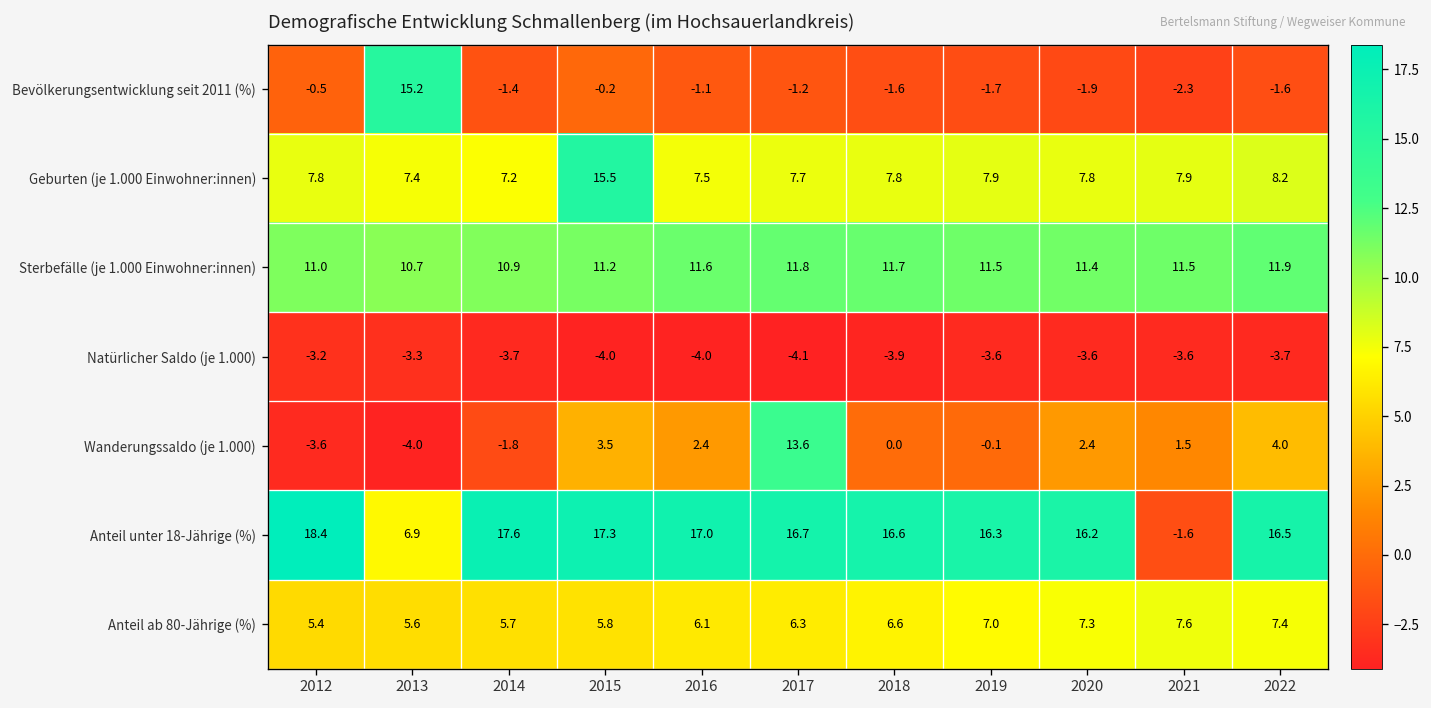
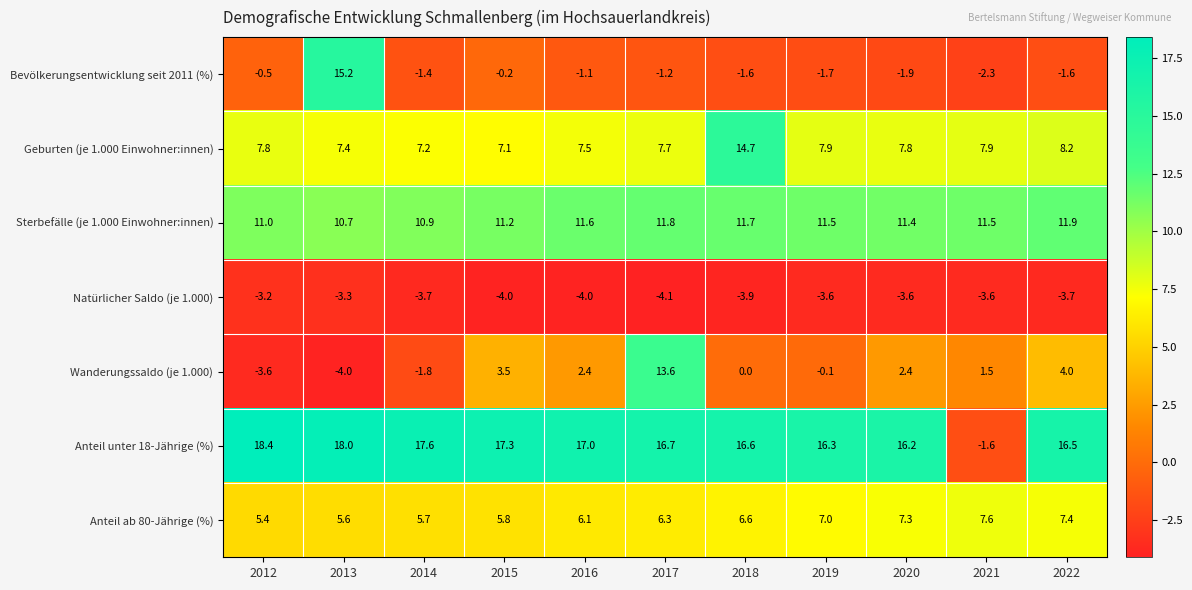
  {
    "Bevölkerungsentwicklung seit 2011 (%)": {
      "2012": -0.5,
      "2013": 15.2,
      "2014": -1.4,
      "2015": -0.2,
      "2016": -1.1,
      "2017": -1.2,
      "2018": -1.6,
      "2019": -1.7,
      "2020": -1.9,
      "2021": -2.3,
      "2022": -1.6
    },
    "Geburten (je 1.000 Einwohner:innen)": {
      "2012": 7.8,
      "2013": 7.4,
      "2014": 7.2,
-     "2015": 15.5,
+     "2015": 7.1,
      "2016": 7.5,
      "2017": 7.7,
-     "2018": 7.8,
+     "2018": 14.7,
      "2019": 7.9,
      "2020": 7.8,
      "2021": 7.9,
      "2022": 8.2
    },
    "Sterbefälle (je 1.000 Einwohner:innen)": {
      "2012": 11.0,
      "2013": 10.7,
      "2014": 10.9,
      "2015": 11.2,
      "2016": 11.6,
      "2017": 11.8,
      "2018": 11.7,
      "2019": 11.5,
      "2020": 11.4,
      "2021": 11.5,
      "2022": 11.9
    },
    "Natürlicher Saldo (je 1.000)": {
      "2012": -3.2,
      "2013": -3.3,
      "2014": -3.7,
      "2015": -4.0,
      "2016": -4.0,
      "2017": -4.1,
      "2018": -3.9,
      "2019": -3.6,
      "2020": -3.6,
      "2021": -3.6,
      "2022": -3.7
    },
    "Wanderungssaldo (je 1.000)": {
      "2012": -3.6,
      "2013": -4.0,
      "2014": -1.8,
      "2015": 3.5,
      "2016": 2.4,
      "2017": 13.6,
      "2018": 0.0,
      "2019": -0.1,
      "2020": 2.4,
      "2021": 1.5,
      "2022": 4.0
    },
    "Anteil unter 18-Jährige (%)": {
      "2012": 18.4,
-     "2013": 6.9,
+     "2013": 18.0,
      "2014": 17.6,
      "2015": 17.3,
      "2016": 17.0,
      "2017": 16.7,
      "2018": 16.6,
      "2019": 16.3,
      "2020": 16.2,
      "2021": -1.6,
      "2022": 16.5
    },
    "Anteil ab 80-Jährige (%)": {
      "2012": 5.4,
      "2013": 5.6,
      "2014": 5.7,
      "2015": 5.8,
      "2016": 6.1,
      "2017": 6.3,
      "2018": 6.6,
      "2019": 7.0,
      "2020": 7.3,
      "2021": 7.6,
      "2022": 7.4
    }
  }
